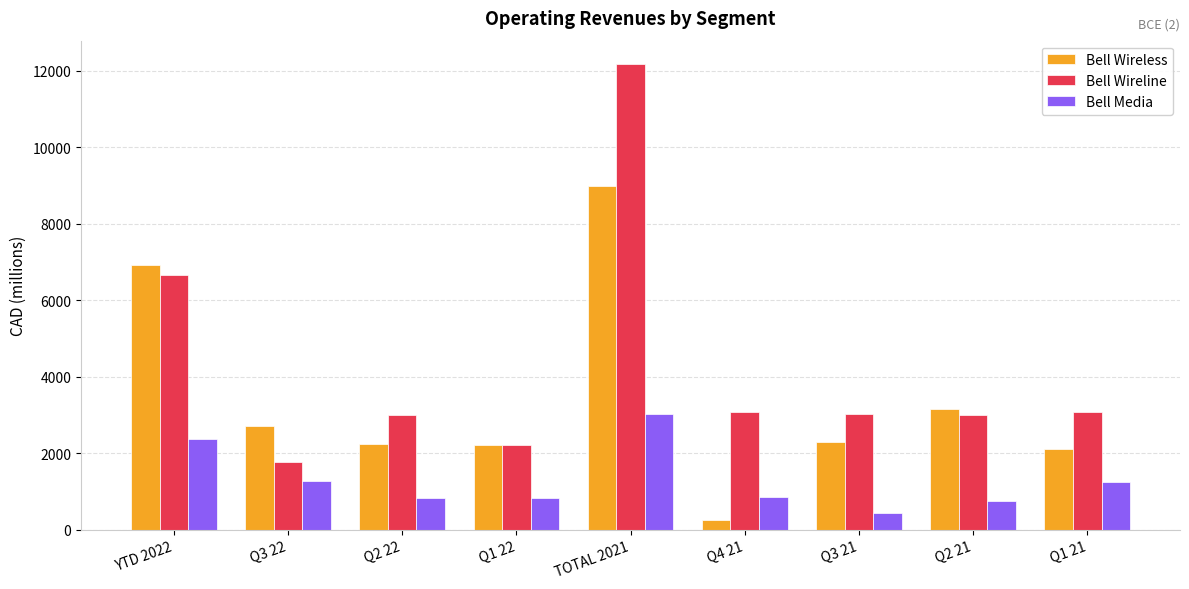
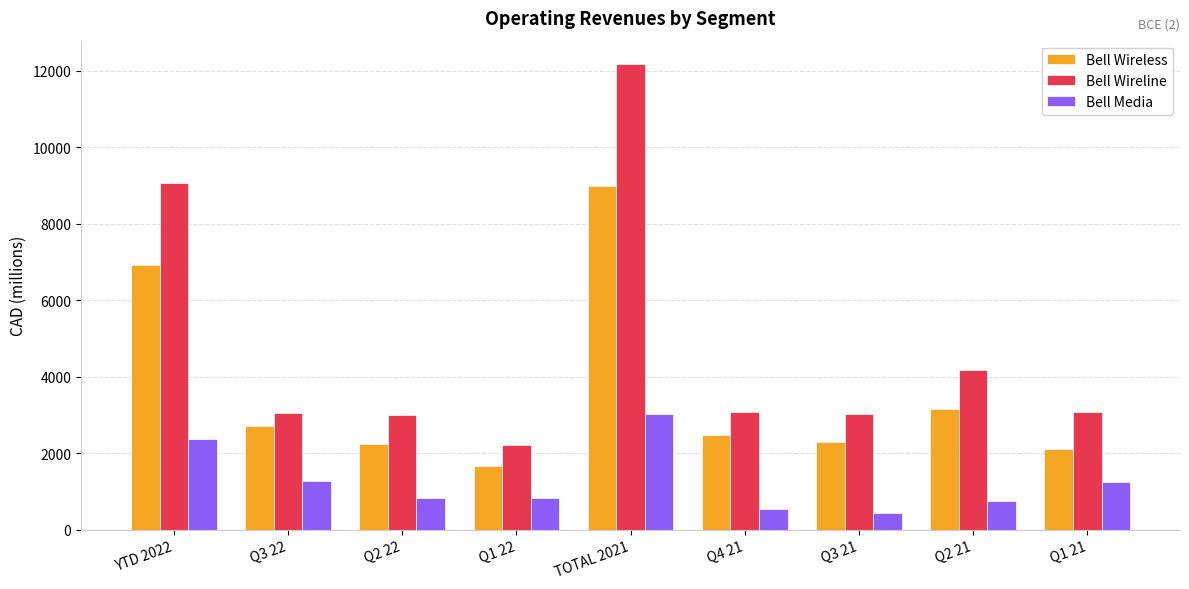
  {
    "Bell Wireless": {
      "YTD 2022": 6900,
      "Q3 22": 2700,
      "Q2 22": 2200,
-     "Q1 22": 2200,
+     "Q1 22": 1700,
      "TOTAL 2021": 9000,
-     "Q4 21": 300,
+     "Q4 21": 2500,
      "Q3 21": 2300,
      "Q2 21": 3200,
      "Q1 21": 2100
    },
    "Bell Wireline": {
-     "YTD 2022": 6700,
-     "Q3 22": 1800,
+     "YTD 2022": 9100,
+     "Q3 22": 3000,
      "Q2 22": 3000,
      "Q1 22": 2200,
      "TOTAL 2021": 12200,
      "Q4 21": 3100,
      "Q3 21": 3000,
-     "Q2 21": 3000,
+     "Q2 21": 4200,
      "Q1 21": 3100
    },
    "Bell Media": {
      "YTD 2022": 2400,
      "Q3 22": 1300,
      "Q2 22": 800,
      "Q1 22": 800,
      "TOTAL 2021": 3000,
-     "Q4 21": 800,
+     "Q4 21": 500,
      "Q3 21": 400,
      "Q2 21": 800,
      "Q1 21": 1200
    }
  }
